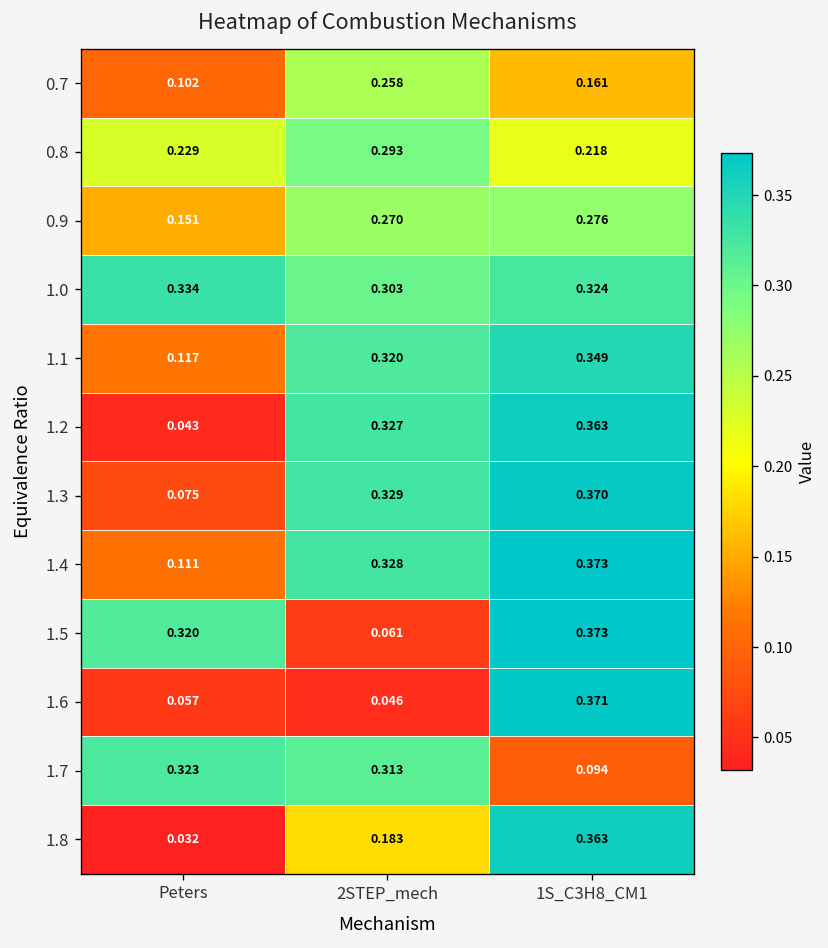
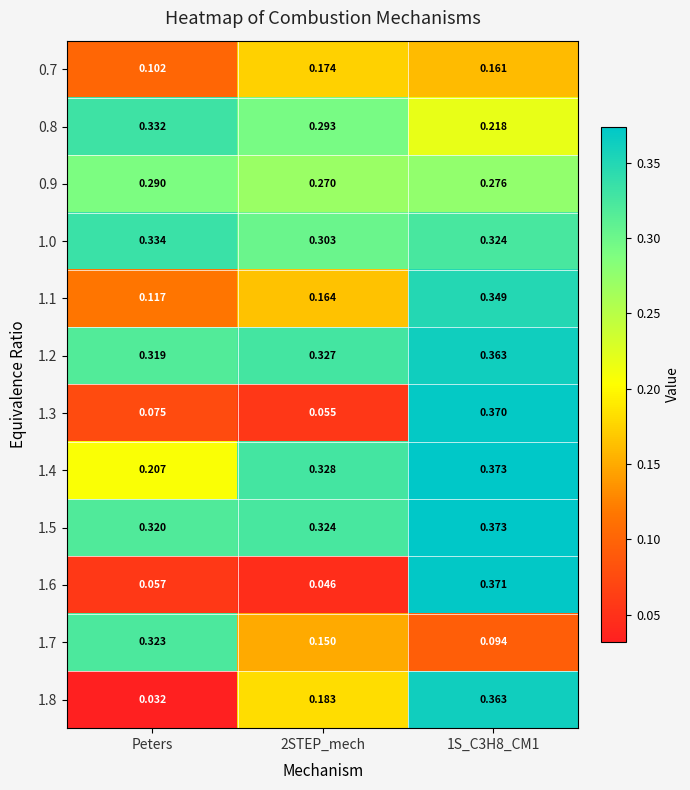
  {
    "0.7": {
      "Peters": 0.102,
-     "2STEP_mech": 0.258,
+     "2STEP_mech": 0.174,
      "1S_C3H8_CM1": 0.161
    },
    "0.8": {
-     "Peters": 0.229,
+     "Peters": 0.332,
      "2STEP_mech": 0.293,
      "1S_C3H8_CM1": 0.218
    },
    "0.9": {
-     "Peters": 0.151,
+     "Peters": 0.290,
      "2STEP_mech": 0.270,
      "1S_C3H8_CM1": 0.276
    },
    "1.0": {
      "Peters": 0.334,
      "2STEP_mech": 0.303,
      "1S_C3H8_CM1": 0.324
    },
    "1.1": {
      "Peters": 0.117,
-     "2STEP_mech": 0.320,
+     "2STEP_mech": 0.164,
      "1S_C3H8_CM1": 0.349
    },
    "1.2": {
-     "Peters": 0.043,
+     "Peters": 0.319,
      "2STEP_mech": 0.327,
      "1S_C3H8_CM1": 0.363
    },
    "1.3": {
      "Peters": 0.075,
-     "2STEP_mech": 0.329,
+     "2STEP_mech": 0.055,
      "1S_C3H8_CM1": 0.370
    },
    "1.4": {
-     "Peters": 0.111,
+     "Peters": 0.207,
      "2STEP_mech": 0.328,
      "1S_C3H8_CM1": 0.373
    },
    "1.5": {
      "Peters": 0.320,
-     "2STEP_mech": 0.061,
+     "2STEP_mech": 0.324,
      "1S_C3H8_CM1": 0.373
    },
    "1.6": {
      "Peters": 0.057,
      "2STEP_mech": 0.046,
      "1S_C3H8_CM1": 0.371
    },
    "1.7": {
      "Peters": 0.323,
-     "2STEP_mech": 0.313,
+     "2STEP_mech": 0.150,
      "1S_C3H8_CM1": 0.094
    },
    "1.8": {
      "Peters": 0.032,
      "2STEP_mech": 0.183,
      "1S_C3H8_CM1": 0.363
    }
  }
